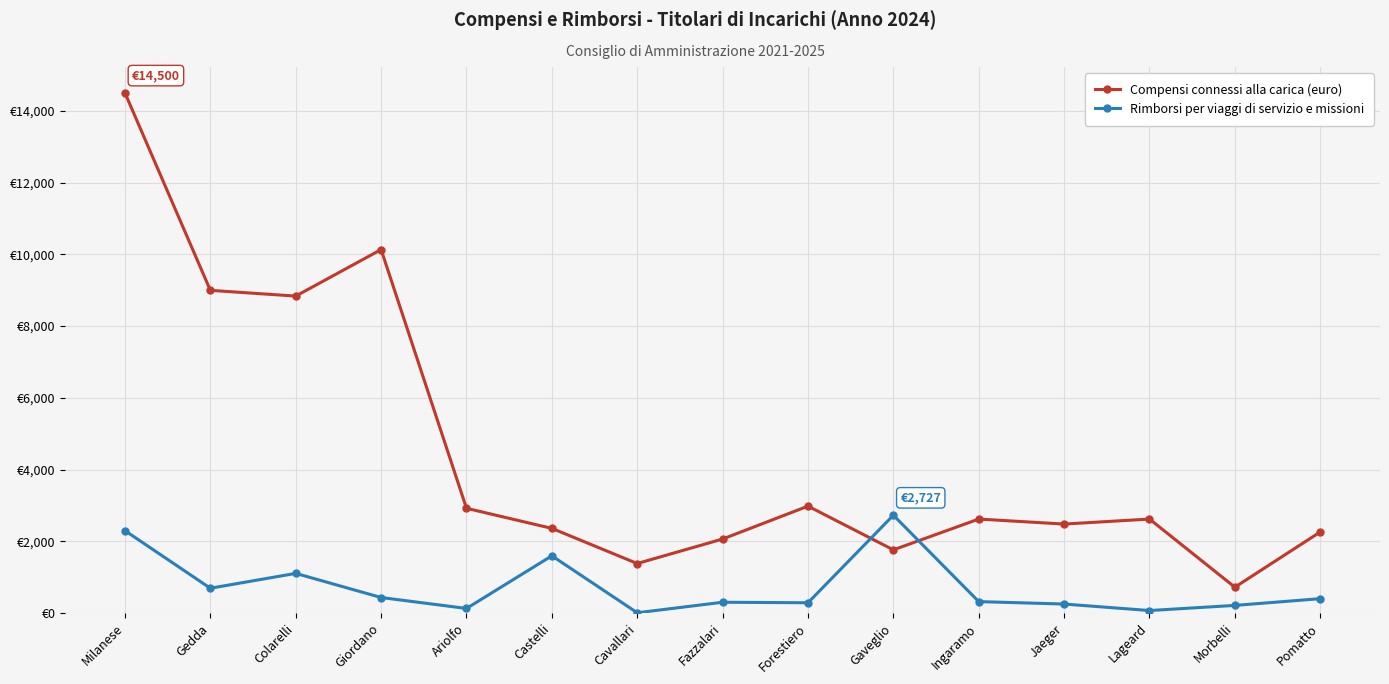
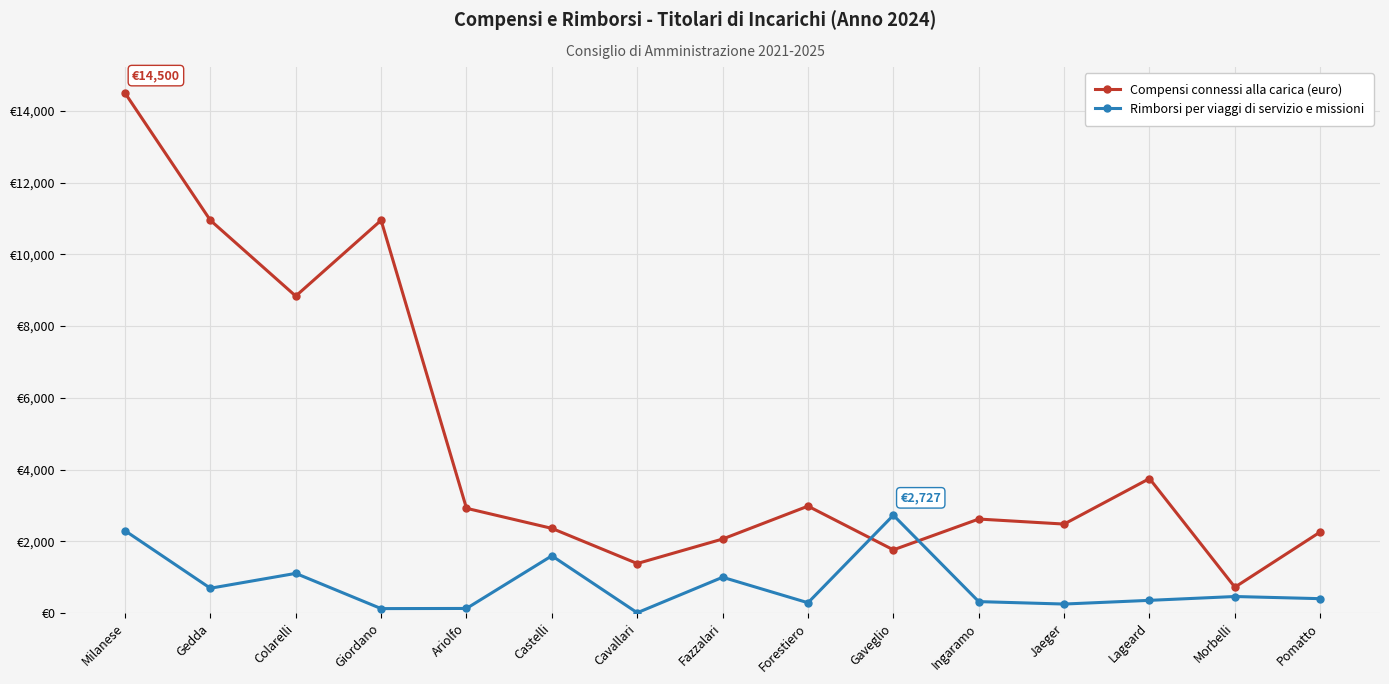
  {
    "Compensi connessi alla carica (euro)": {
-     "Gedda": "€9,000",
+     "Gedda": "€11,000",
      "Colarelli": "€8,800",
-     "Giordano": "€10,100",
+     "Giordano": "€11,000",
      "Ariolfo": "€2,900",
      "Castelli": "€2,400",
      "Cavallari": "€1,400",
      "Fazzalari": "€2,100",
      "Forestiero": "€3,000",
      "Gaveglio": "€1,800",
      "Ingaramo": "€2,600",
      "Jaeger": "€2,500",
-     "Lageard": "€2,600",
+     "Lageard": "€3,700",
      "Morbelli": "€700",
      "Pomatto": "€2,300"
    },
    "Rimborsi per viaggi di servizio e missioni": {
      "Milanese": "€2,300",
      "Gedda": "€700",
      "Colarelli": "€1,100",
-     "Giordano": "€400",
+     "Giordano": "€100",
      "Ariolfo": "€100",
      "Castelli": "€1,600",
      "Cavallari": "€0",
-     "Fazzalari": "€300",
+     "Fazzalari": "€1,000",
      "Forestiero": "€300",
      "Ingaramo": "€300",
      "Jaeger": "€300",
-     "Lageard": "€100",
-     "Morbelli": "€200",
+     "Lageard": "€400",
+     "Morbelli": "€500",
      "Pomatto": "€400"
    }
  }
